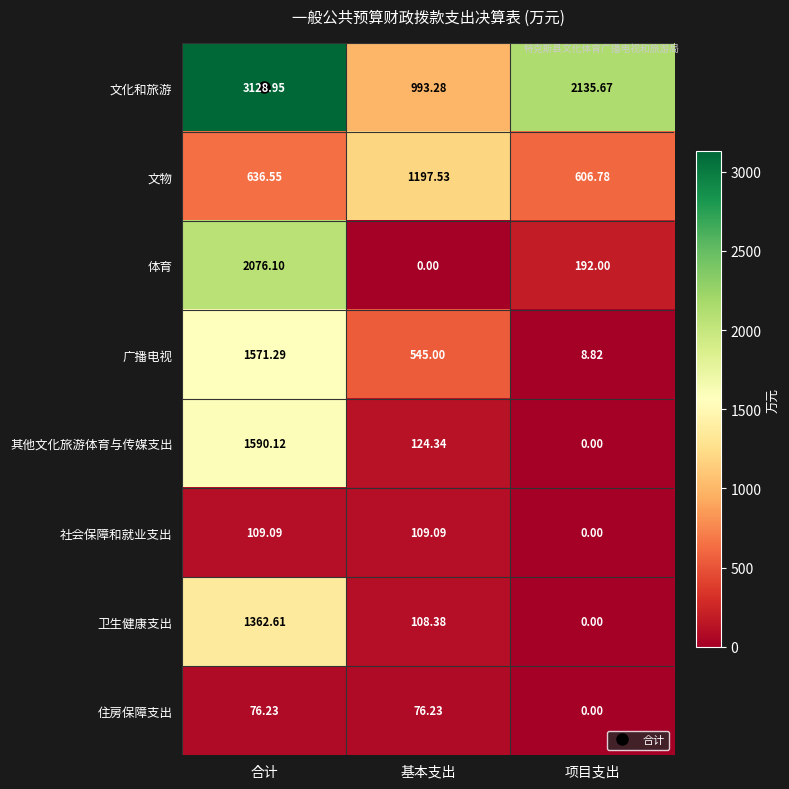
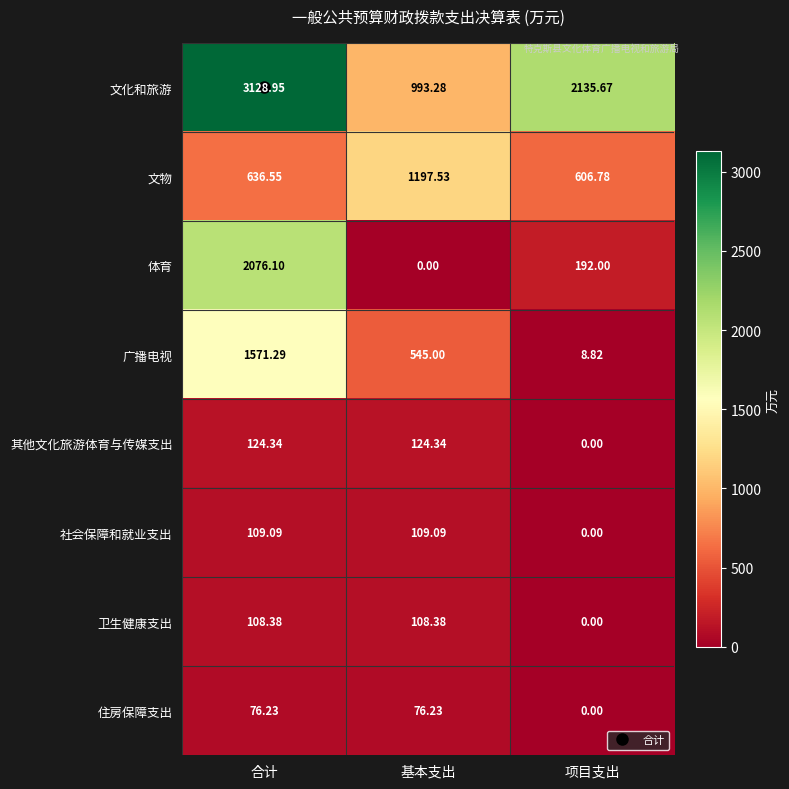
  {
    "文化和旅游": {
      "基本支出": 993.28
    },
    "文物": {
      "合计": 636.55,
      "基本支出": 1197.53,
      "项目支出": 606.78
    },
    "体育": {
      "合计": 2076.10,
      "基本支出": 0.00,
      "项目支出": 192.00
    },
    "广播电视": {
      "合计": 1571.29,
      "基本支出": 545.00,
      "项目支出": 8.82
    },
    "其他文化旅游体育与传媒支出": {
-     "合计": 1590.12,
+     "合计": 124.34,
      "基本支出": 124.34,
      "项目支出": 0.00
    },
    "社会保障和就业支出": {
      "合计": 109.09,
      "基本支出": 109.09,
      "项目支出": 0.00
    },
    "卫生健康支出": {
-     "合计": 1362.61,
+     "合计": 108.38,
      "基本支出": 108.38,
      "项目支出": 0.00
    },
    "住房保障支出": {
      "合计": 76.23,
      "基本支出": 76.23,
      "项目支出": 0.00
    }
  }
